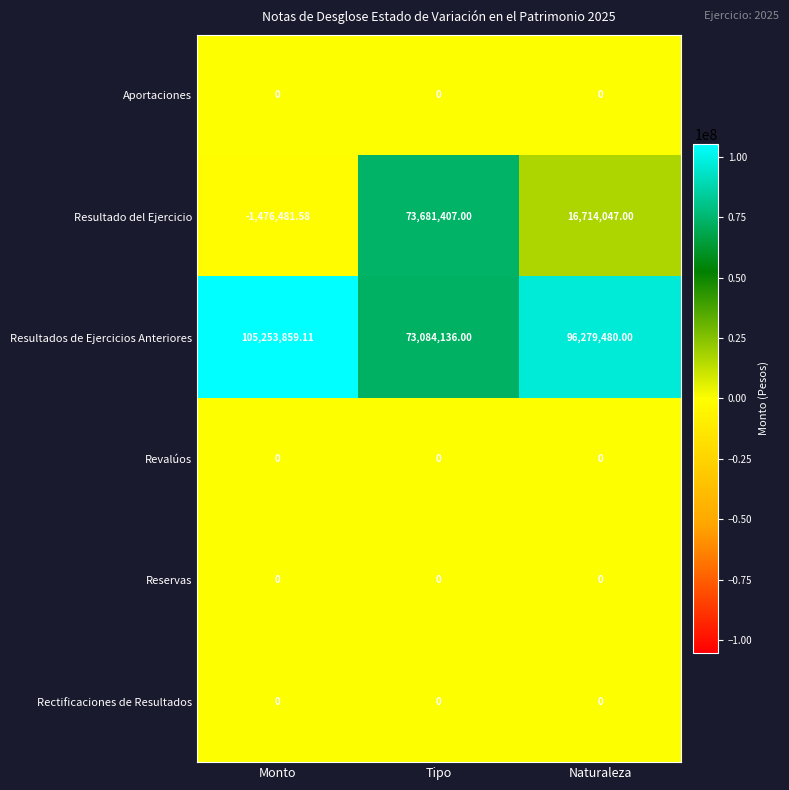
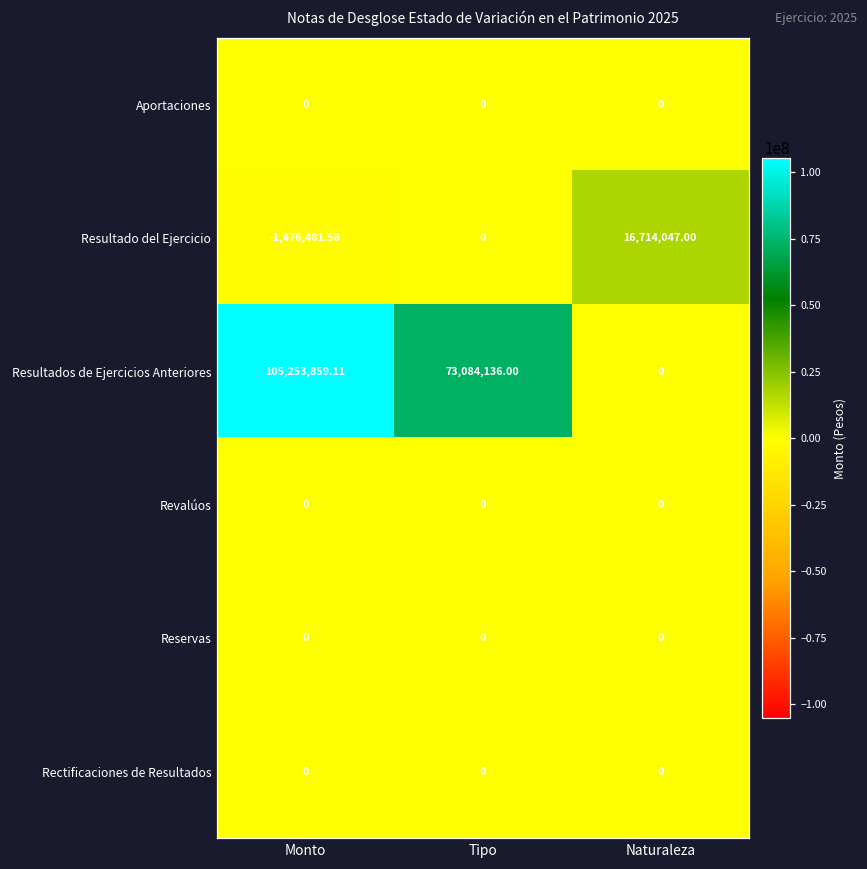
  {
    "Aportaciones": {
      "Monto": "0",
      "Tipo": "0",
      "Naturaleza": "0"
    },
    "Resultado del Ejercicio": {
      "Monto": "-1,476,481.58",
-     "Tipo": "73,681,407.00",
+     "Tipo": "0",
      "Naturaleza": "16,714,047.00"
    },
    "Resultados de Ejercicios Anteriores": {
      "Monto": "105,253,859.11",
      "Tipo": "73,084,136.00",
-     "Naturaleza": "96,279,480.00"
+     "Naturaleza": "0"
    },
    "Revalúos": {
      "Monto": "0",
      "Tipo": "0",
      "Naturaleza": "0"
    },
    "Reservas": {
      "Monto": "0",
      "Tipo": "0",
      "Naturaleza": "0"
    },
    "Rectificaciones de Resultados": {
      "Monto": "0",
      "Tipo": "0",
      "Naturaleza": "0"
    }
  }
